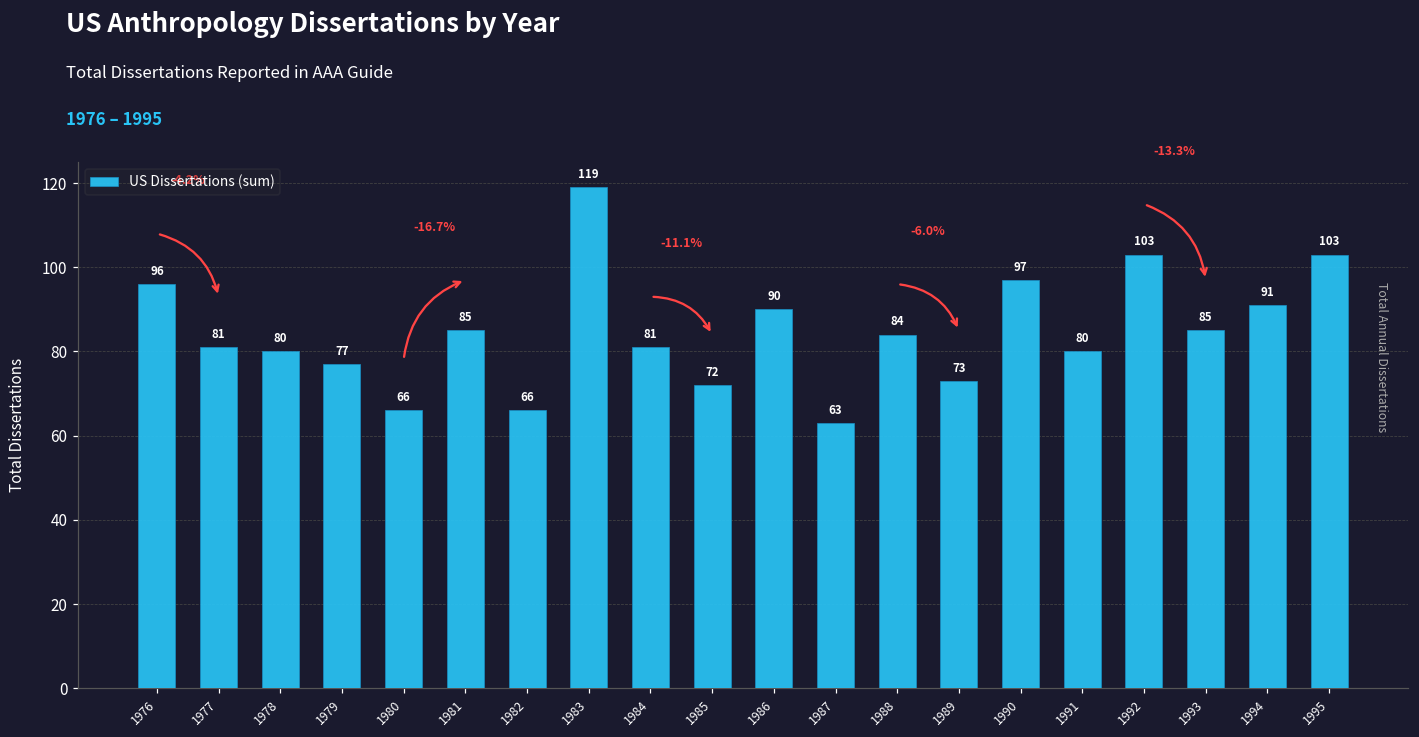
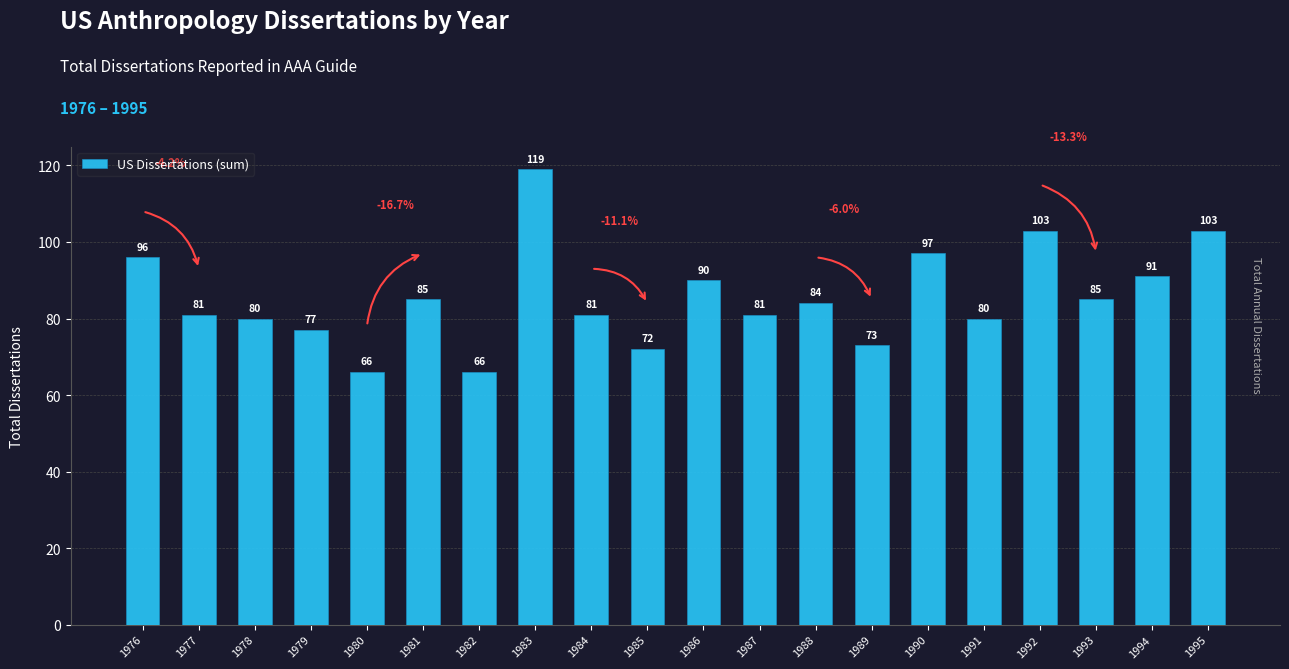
  {
    "1976": 96,
    "1977": 81,
    "1978": 80,
    "1979": 77,
    "1980": 66,
    "1981": 85,
    "1982": 66,
    "1983": 119,
    "1984": 81,
    "1985": 72,
    "1986": 90,
-   "1987": 63,
+   "1987": 81,
    "1988": 84,
    "1989": 73,
    "1990": 97,
    "1991": 80,
    "1992": 103,
    "1993": 85,
    "1994": 91,
    "1995": 103
  }
